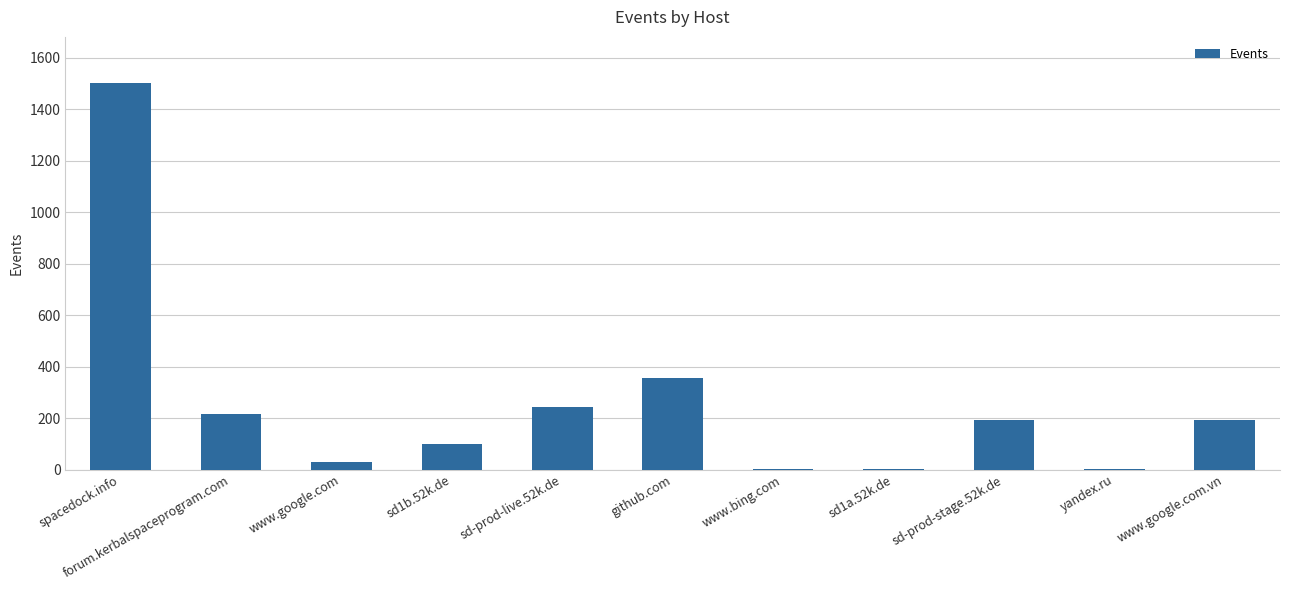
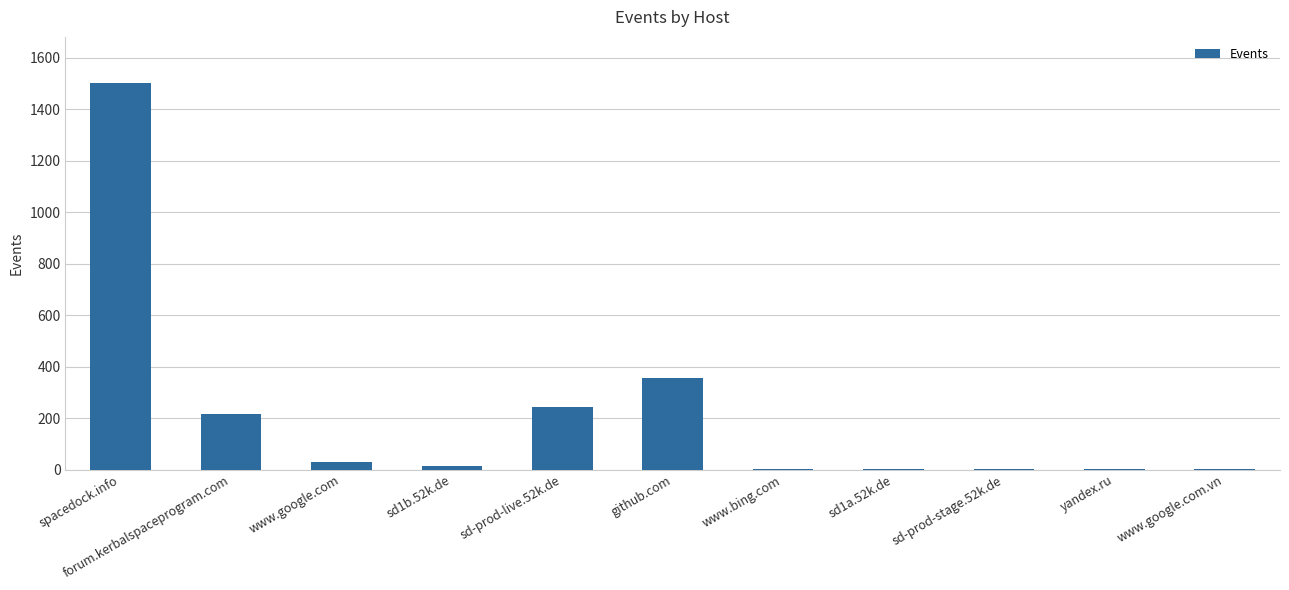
  {
    "spacedock.info": 1500,
    "forum.kerbalspaceprogram.com": 220,
    "www.google.com": 30,
-   "sd1b.52k.de": 100,
+   "sd1b.52k.de": 10,
    "sd-prod-live.52k.de": 240,
    "github.com": 350,
-   "sd-prod-stage.52k.de": 190,
-   "www.google.com.vn": 190
+   "sd-prod-stage.52k.de": 0,
+   "www.google.com.vn": 0
  }
